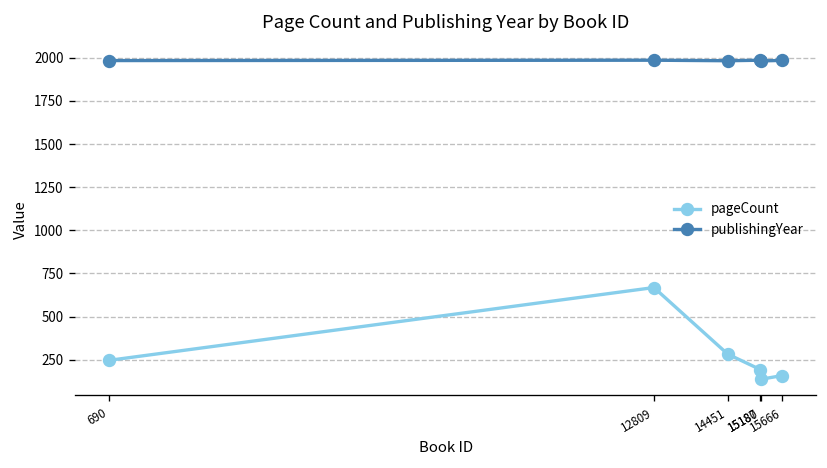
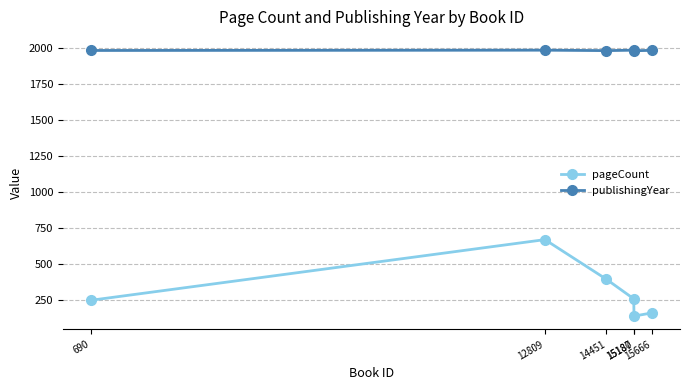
  {
    "pageCount": {
      "690": 250,
      "12809": 670,
-     "14451": 280,
-     "15180": 190,
+     "14451": 390,
+     "15180": 260,
      "15187": 140,
      "15666": 160
    },
    "publishingYear": {
      "690": 1980,
      "12809": 1990,
      "14451": 1980,
      "15180": 1990,
      "15187": 1980,
      "15666": 1990
    }
  }
